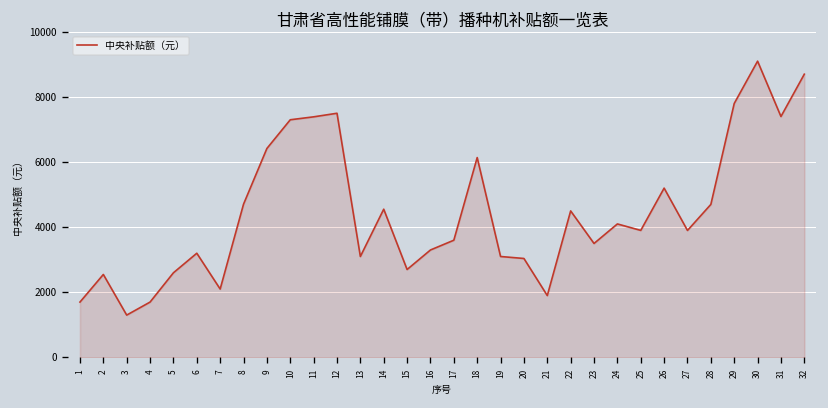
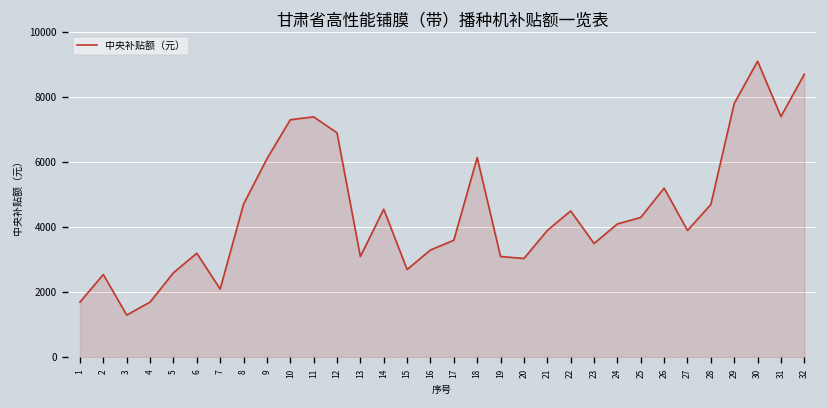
  {
    "1": 1700,
    "2": 2500,
    "3": 1300,
    "4": 1700,
    "5": 2600,
    "6": 3200,
    "7": 2100,
    "8": 4700,
-   "9": 6400,
+   "9": 6100,
    "10": 7300,
    "11": 7400,
-   "12": 7500,
+   "12": 6900,
    "13": 3100,
    "14": 4600,
    "15": 2700,
    "16": 3300,
    "17": 3600,
    "18": 6100,
    "19": 3100,
    "20": 3000,
-   "21": 1900,
+   "21": 3900,
    "22": 4500,
    "23": 3500,
    "24": 4100,
-   "25": 3900,
+   "25": 4300,
    "26": 5200,
    "27": 3900,
    "28": 4700,
    "29": 7800,
    "30": 9100,
    "31": 7400,
    "32": 8700
  }
